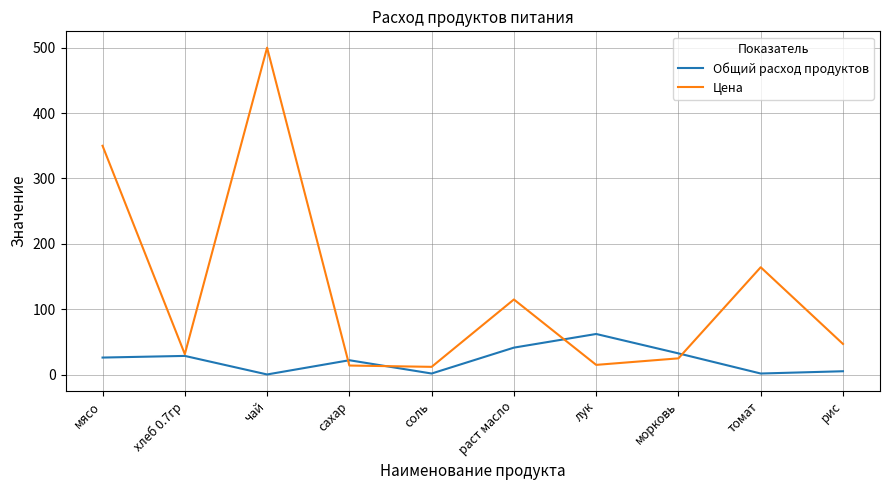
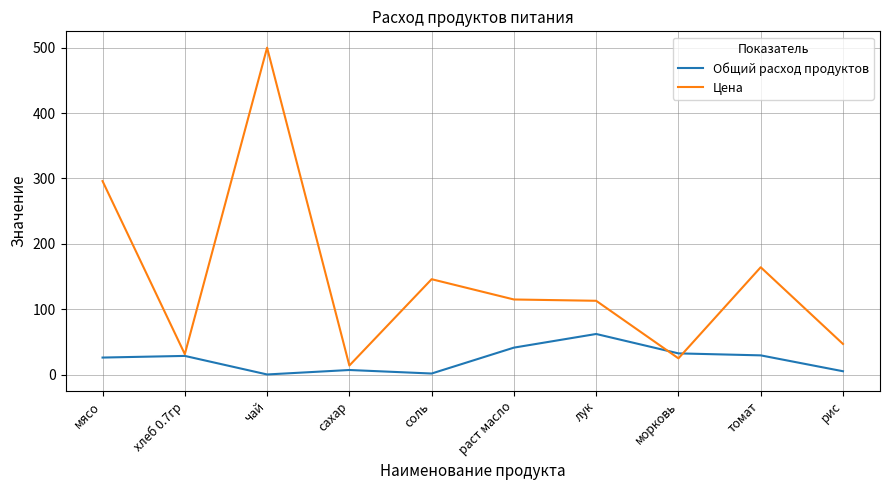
  {
    "Общий расход продуктов": {
      "мясо": 30,
      "чай": 0,
-     "сахар": 20,
+     "сахар": 10,
      "соль": 0,
      "раст масло": 40,
      "лук": 60,
      "морковь": 30,
-     "томат": 0,
+     "томат": 30,
      "рис": 10
    },
    "Цена": {
-     "мясо": 350,
+     "мясо": 300,
      "чай": 500,
      "сахар": 10,
-     "соль": 10,
+     "соль": 150,
      "раст масло": 120,
-     "лук": 20,
+     "лук": 110,
      "морковь": 30,
      "томат": 160,
      "рис": 50
    }
  }
